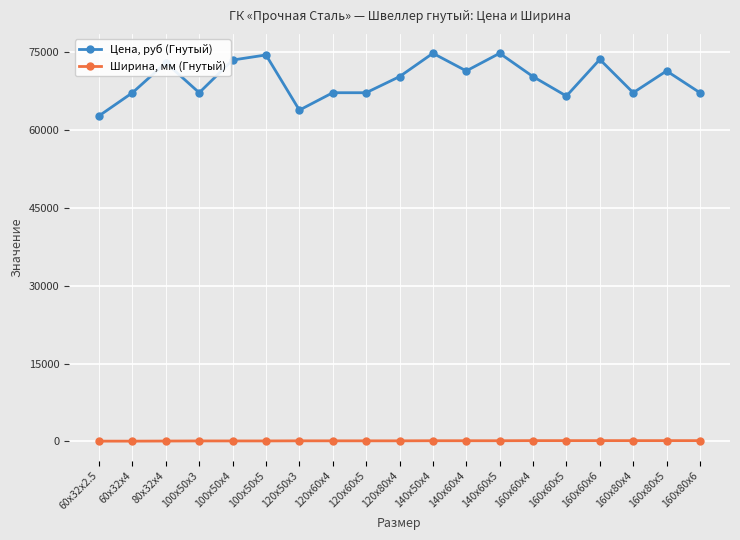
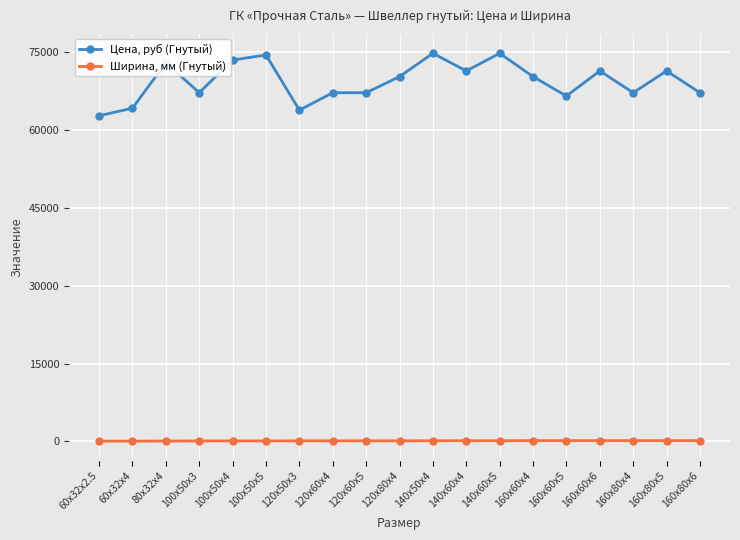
  {
    "Цена, руб (Гнутый)": {
      "60x32x2.5": 63000,
-     "60x32x4": 67000,
+     "60x32x4": 64000,
      "100x50x3": 67000,
      "100x50x4": 74000,
      "100x50x5": 74000,
      "120x50x3": 64000,
      "120x60x4": 67000,
      "120x60x5": 67000,
      "120x80x4": 70000,
      "140x50x4": 75000,
      "140x60x4": 71000,
      "140x60x5": 75000,
      "160x60x4": 70000,
      "160x60x5": 67000,
-     "160x60x6": 74000,
+     "160x60x6": 71000,
      "160x80x4": 67000,
      "160x80x5": 71000,
      "160x80x6": 67000
    },
    "Ширина, мм (Гнутый)": {
      "60x32x2.5": 0,
      "60x32x4": 0,
      "80x32x4": 0,
      "100x50x3": 0,
      "100x50x4": 0,
      "100x50x5": 0,
      "120x50x3": 0,
      "120x60x4": 0,
      "120x60x5": 0,
      "120x80x4": 0,
      "140x50x4": 0,
      "140x60x4": 0,
      "140x60x5": 0,
      "160x60x4": 0,
      "160x60x5": 0,
      "160x60x6": 0,
      "160x80x4": 0,
      "160x80x5": 0,
      "160x80x6": 0
    }
  }
